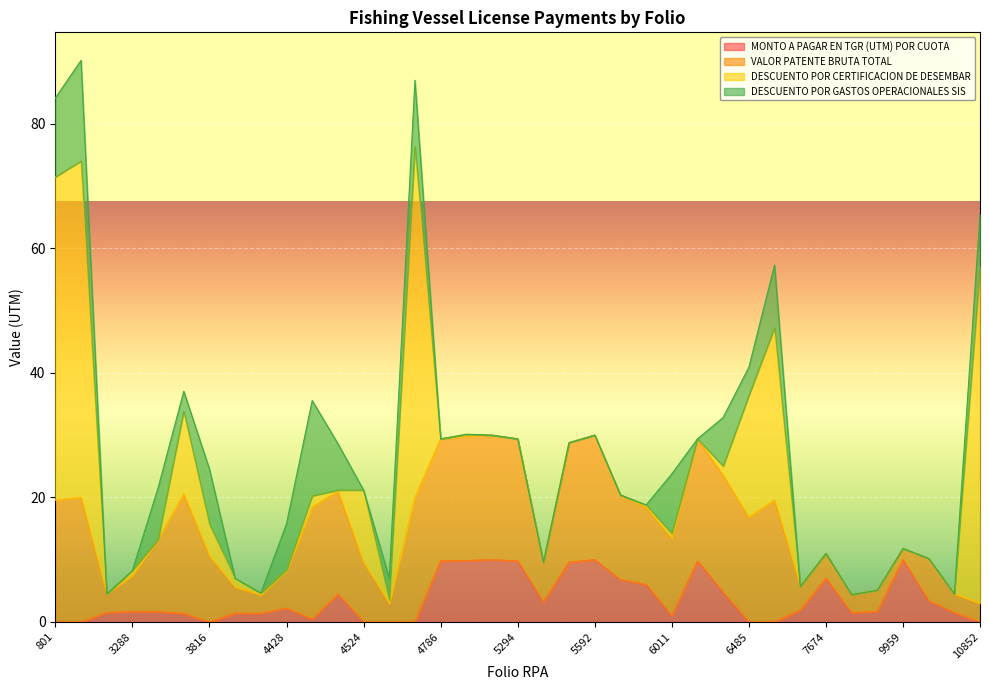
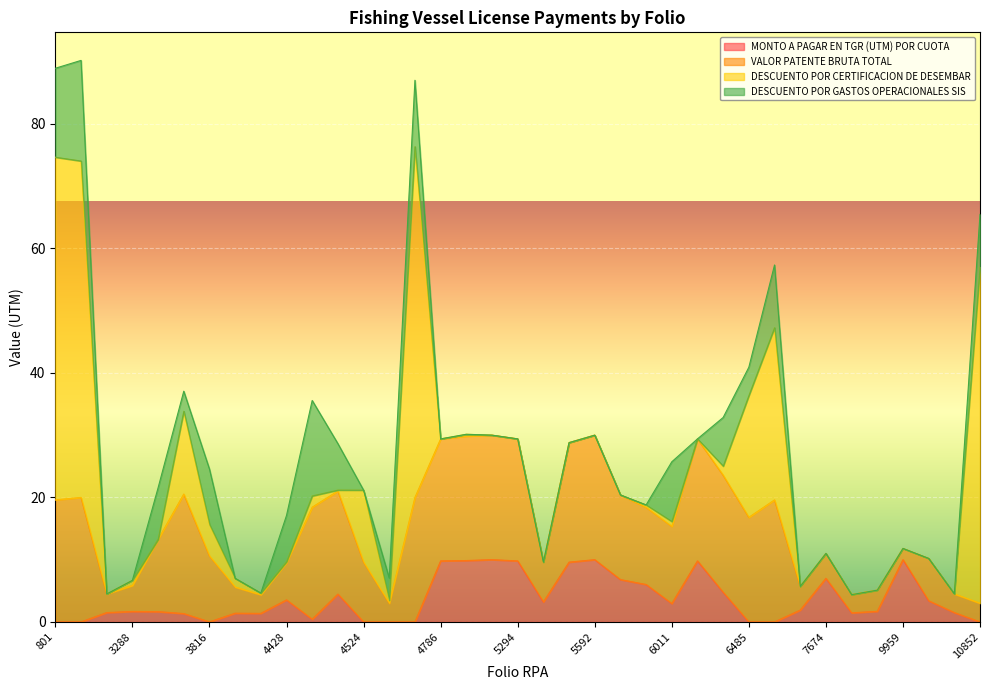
  {
    "MONTO A PAGAR EN TGR (UTM) POR CUOTA": {
      "801": 0,
      "3288": 2,
      "3816": 0,
-     "4428": 2,
+     "4428": 4,
      "4524": 0,
      "4786": 10,
      "5294": 10,
      "5592": 10,
-     "6011": 1,
+     "6011": 3,
      "6485": 0,
      "7674": 7,
      "9959": 10,
      "10852": 0
    },
    "VALOR PATENTE BRUTA TOTAL": {
      "801": 20,
-     "3288": 6,
+     "3288": 4,
      "3816": 11,
      "4524": 10,
      "6011": 12,
      "6485": 17,
      "10852": 3
    },
    "DESCUENTO POR CERTIFICACION DE DESEMBAR": {
-     "801": 52,
+     "801": 55,
      "3816": 5,
      "6011": 1,
      "6485": 20,
      "10852": 54
    },
    "DESCUENTO POR GASTOS OPERACIONALES SIS": {
-     "801": 13,
+     "801": 14,
      "3816": 9,
      "4428": 7,
      "6011": 10,
      "6485": 5,
      "10852": 8
    }
  }
